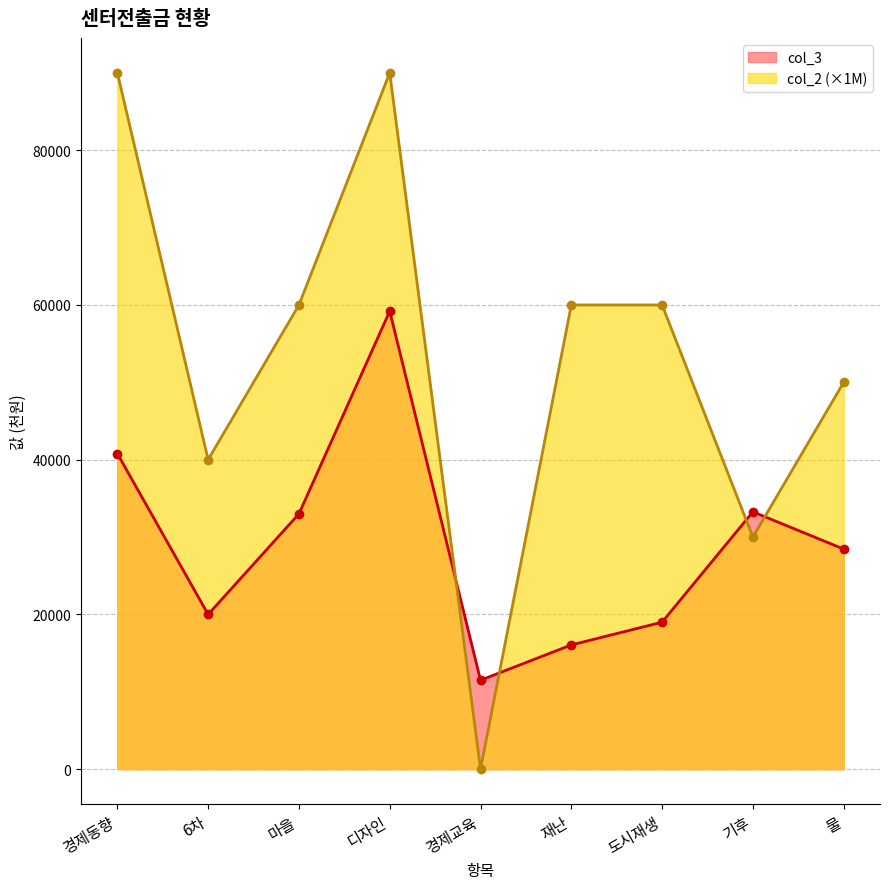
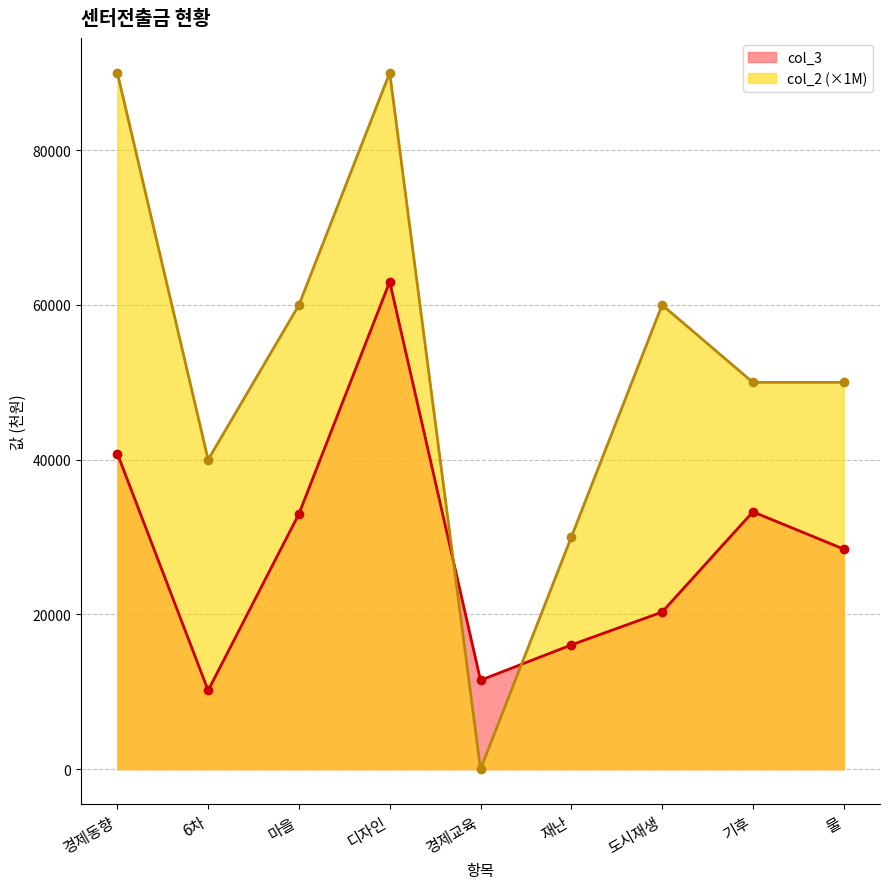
  {
    "col_3": {
      "경제동향": 41000,
-     "6차": 20000,
+     "6차": 10000,
      "마을": 33000,
-     "디자인": 59000,
+     "디자인": 63000,
      "경제교육": 12000,
      "재난": 16000,
-     "도시재생": 19000,
+     "도시재생": 20000,
      "기후": 33000,
      "물": 28000
    },
    "col_2 (×1M)": {
      "경제동향": 90000,
      "6차": 40000,
      "마을": 60000,
      "디자인": 90000,
      "경제교육": 0,
-     "재난": 60000,
+     "재난": 30000,
      "도시재생": 60000,
-     "기후": 30000,
+     "기후": 50000,
      "물": 50000
    }
  }
